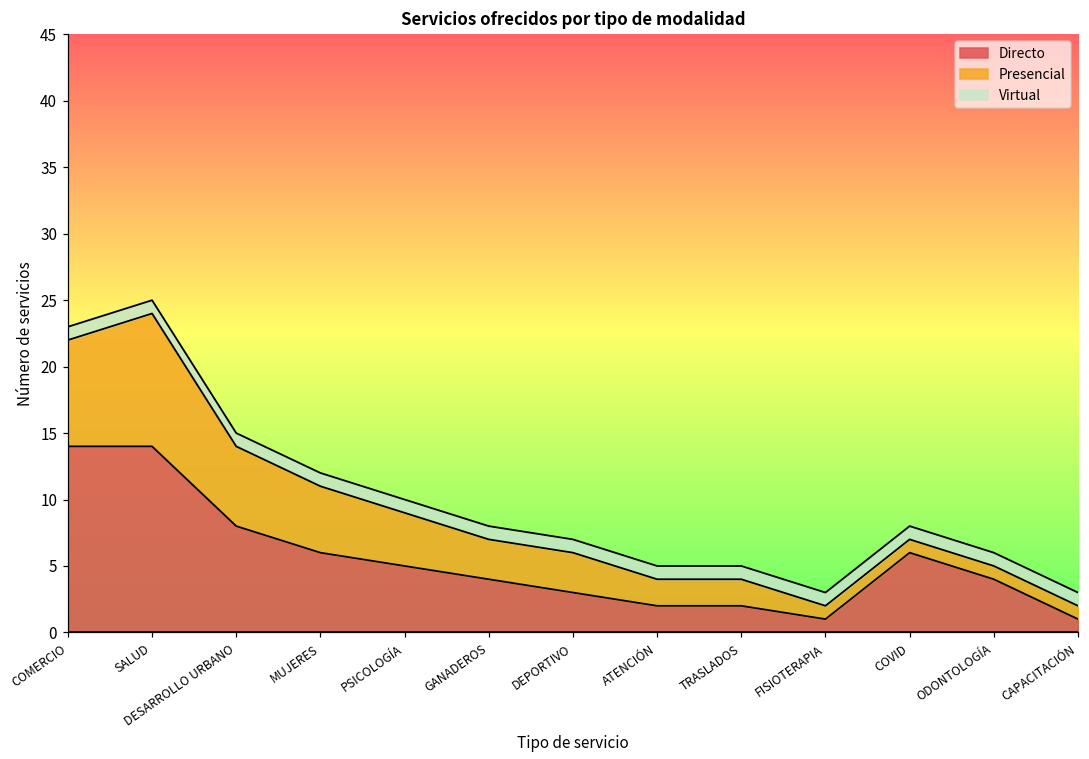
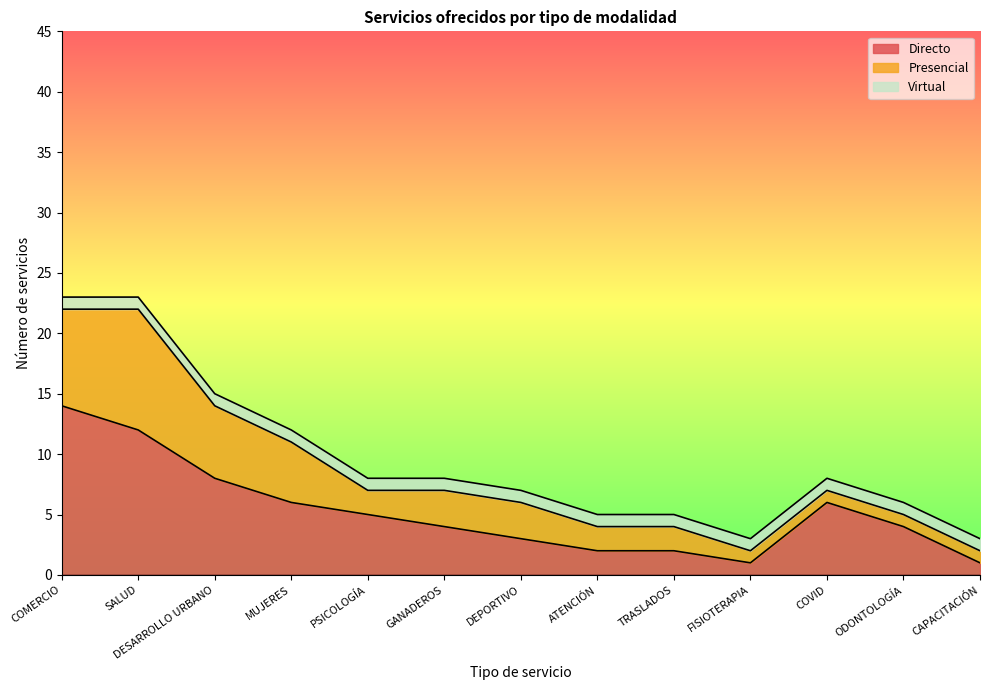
  {
    "Directo": {
      "COMERCIO": 14,
-     "SALUD": 14,
+     "SALUD": 12,
      "DESARROLLO URBANO": 8,
      "MUJERES": 6,
      "PSICOLOGÍA": 5,
      "GANADEROS": 4,
      "DEPORTIVO": 3,
      "ATENCIÓN": 2,
      "TRASLADOS": 2,
      "FISIOTERAPIA": 1,
      "COVID": 6,
      "ODONTOLOGÍA": 4,
      "CAPACITACIÓN": 1
    },
    "Presencial": {
      "COMERCIO": 8,
      "SALUD": 10,
      "DESARROLLO URBANO": 6,
      "MUJERES": 5,
-     "PSICOLOGÍA": 4,
+     "PSICOLOGÍA": 2,
      "GANADEROS": 3,
      "DEPORTIVO": 3,
      "ATENCIÓN": 2,
      "TRASLADOS": 2,
      "FISIOTERAPIA": 1,
      "COVID": 1,
      "ODONTOLOGÍA": 1,
      "CAPACITACIÓN": 1
    },
    "Virtual": {
      "COMERCIO": 1,
      "SALUD": 1,
      "DESARROLLO URBANO": 1,
      "MUJERES": 1,
      "PSICOLOGÍA": 1,
      "GANADEROS": 1,
      "DEPORTIVO": 1,
      "ATENCIÓN": 1,
      "TRASLADOS": 1,
      "FISIOTERAPIA": 1,
      "COVID": 1,
      "ODONTOLOGÍA": 1,
      "CAPACITACIÓN": 1
    }
  }
